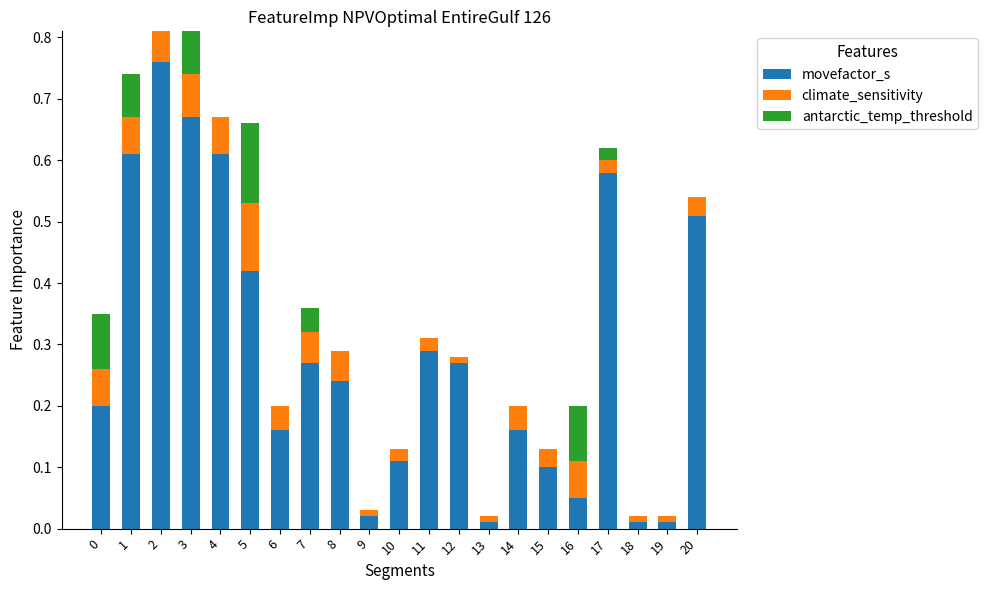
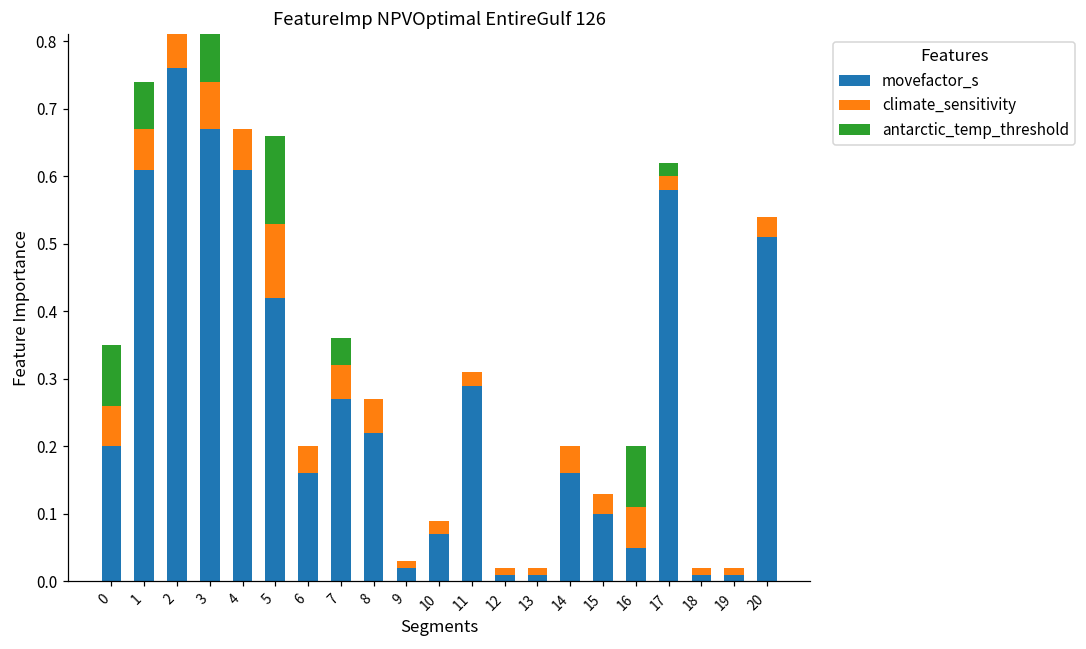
  {
    "movefactor_s": {
      "0": 0.20,
      "1": 0.61,
      "2": 0.76,
      "3": 0.67,
      "4": 0.61,
      "5": 0.42,
      "6": 0.16,
      "7": 0.27,
-     "8": 0.24,
+     "8": 0.22,
      "9": 0.02,
-     "10": 0.11,
+     "10": 0.07,
      "11": 0.29,
-     "12": 0.27,
+     "12": 0.01,
      "13": 0.01,
      "14": 0.16,
      "15": 0.10,
      "16": 0.05,
      "17": 0.58,
      "18": 0.01,
      "19": 0.01,
      "20": 0.51
    },
    "climate_sensitivity": {
      "0": 0.06,
      "1": 0.06,
      "2": 0.05,
      "3": 0.07,
      "4": 0.06,
      "5": 0.11,
      "6": 0.04,
      "7": 0.05,
      "8": 0.05,
      "9": 0.01,
      "10": 0.02,
      "11": 0.02,
      "12": 0.01,
      "13": 0.01,
      "14": 0.04,
      "15": 0.03,
      "16": 0.06,
      "17": 0.02,
      "18": 0.01,
      "19": 0.01,
      "20": 0.03
    },
    "antarctic_temp_threshold": {
      "0": 0.09,
      "1": 0.07,
      "2": 0.00,
      "3": 0.07,
      "4": 0.00,
      "5": 0.13,
      "6": 0.00,
      "7": 0.04,
      "8": 0.00,
      "9": 0.00,
      "10": 0.00,
      "11": 0.00,
      "12": 0.00,
      "13": 0.00,
      "14": 0.00,
      "15": 0.00,
      "16": 0.09,
      "17": 0.02,
      "18": 0.00,
      "19": 0.00,
      "20": 0.00
    }
  }
